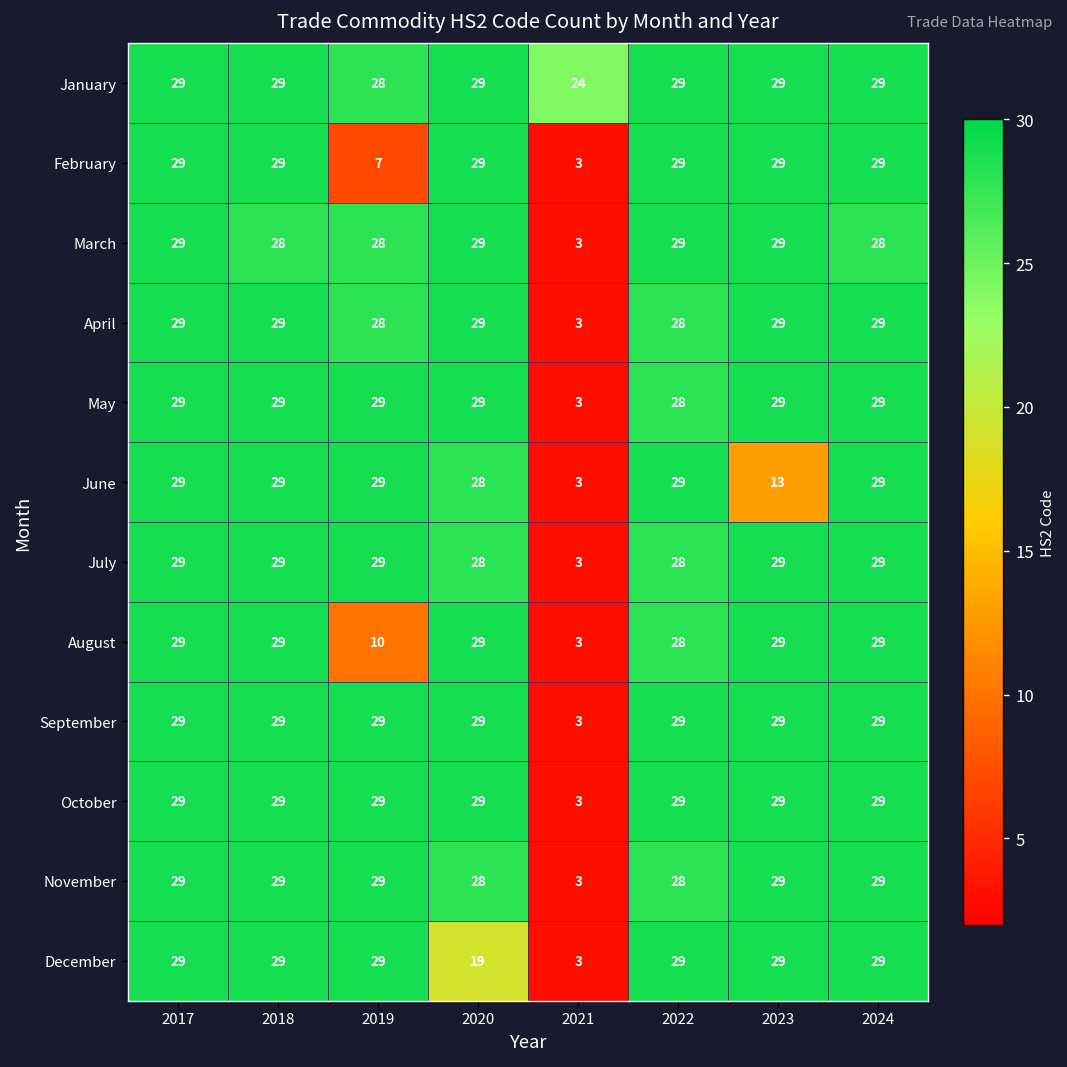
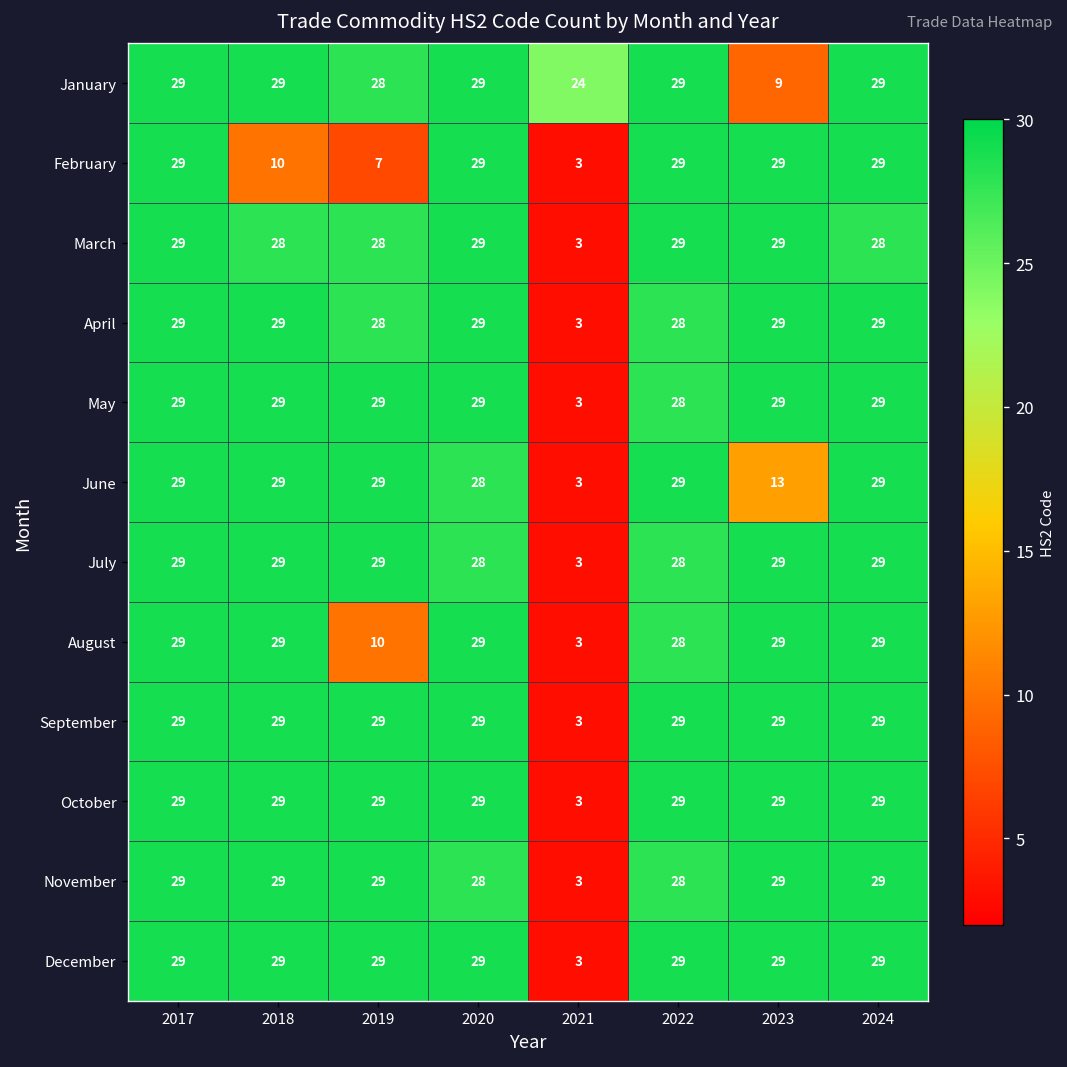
  {
    "January": {
      "2017": 29,
      "2018": 29,
      "2019": 28,
      "2020": 29,
      "2021": 24,
      "2022": 29,
-     "2023": 29,
+     "2023": 9,
      "2024": 29
    },
    "February": {
      "2017": 29,
-     "2018": 29,
+     "2018": 10,
      "2019": 7,
      "2020": 29,
      "2021": 3,
      "2022": 29,
      "2023": 29,
      "2024": 29
    },
    "March": {
      "2017": 29,
      "2018": 28,
      "2019": 28,
      "2020": 29,
      "2021": 3,
      "2022": 29,
      "2023": 29,
      "2024": 28
    },
    "April": {
      "2017": 29,
      "2018": 29,
      "2019": 28,
      "2020": 29,
      "2021": 3,
      "2022": 28,
      "2023": 29,
      "2024": 29
    },
    "May": {
      "2017": 29,
      "2018": 29,
      "2019": 29,
      "2020": 29,
      "2021": 3,
      "2022": 28,
      "2023": 29,
      "2024": 29
    },
    "June": {
      "2017": 29,
      "2018": 29,
      "2019": 29,
      "2020": 28,
      "2021": 3,
      "2022": 29,
      "2023": 13,
      "2024": 29
    },
    "July": {
      "2017": 29,
      "2018": 29,
      "2019": 29,
      "2020": 28,
      "2021": 3,
      "2022": 28,
      "2023": 29,
      "2024": 29
    },
    "August": {
      "2017": 29,
      "2018": 29,
      "2019": 10,
      "2020": 29,
      "2021": 3,
      "2022": 28,
      "2023": 29,
      "2024": 29
    },
    "September": {
      "2017": 29,
      "2018": 29,
      "2019": 29,
      "2020": 29,
      "2021": 3,
      "2022": 29,
      "2023": 29,
      "2024": 29
    },
    "October": {
      "2017": 29,
      "2018": 29,
      "2019": 29,
      "2020": 29,
      "2021": 3,
      "2022": 29,
      "2023": 29,
      "2024": 29
    },
    "November": {
      "2017": 29,
      "2018": 29,
      "2019": 29,
      "2020": 28,
      "2021": 3,
      "2022": 28,
      "2023": 29,
      "2024": 29
    },
    "December": {
      "2017": 29,
      "2018": 29,
      "2019": 29,
-     "2020": 19,
+     "2020": 29,
      "2021": 3,
      "2022": 29,
      "2023": 29,
      "2024": 29
    }
  }
